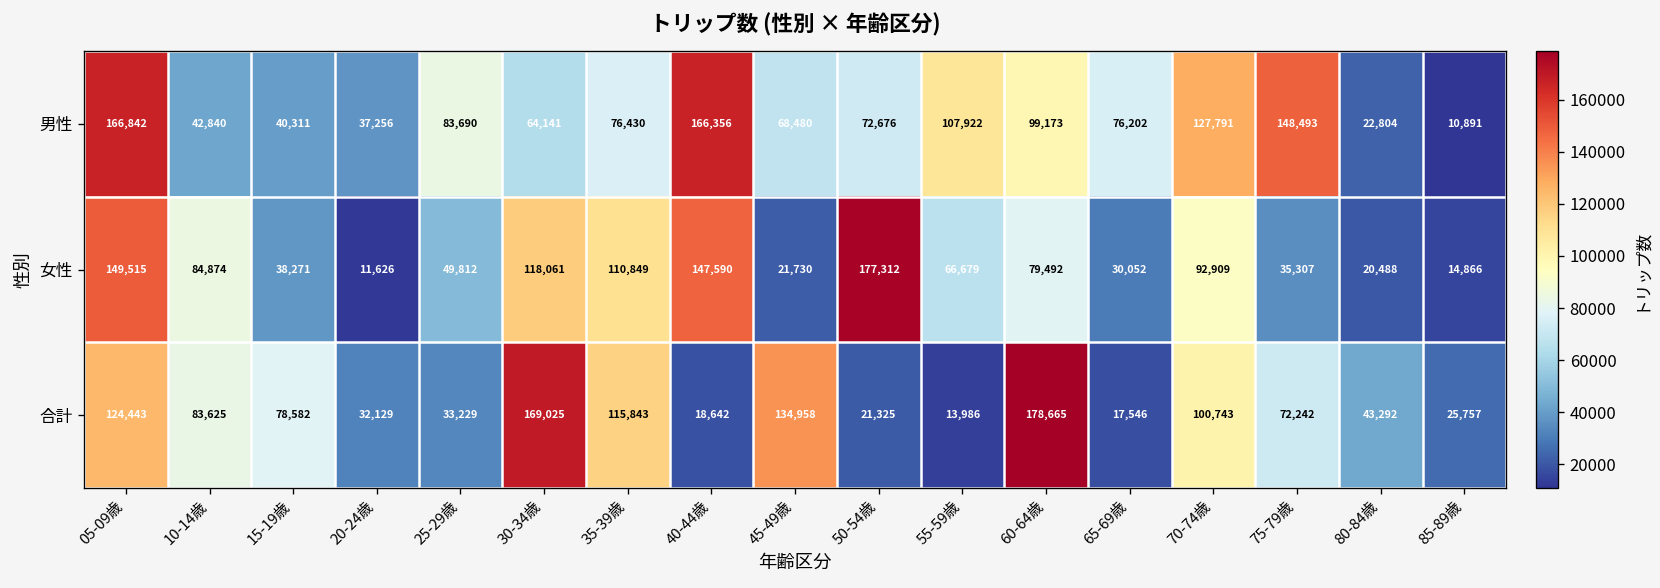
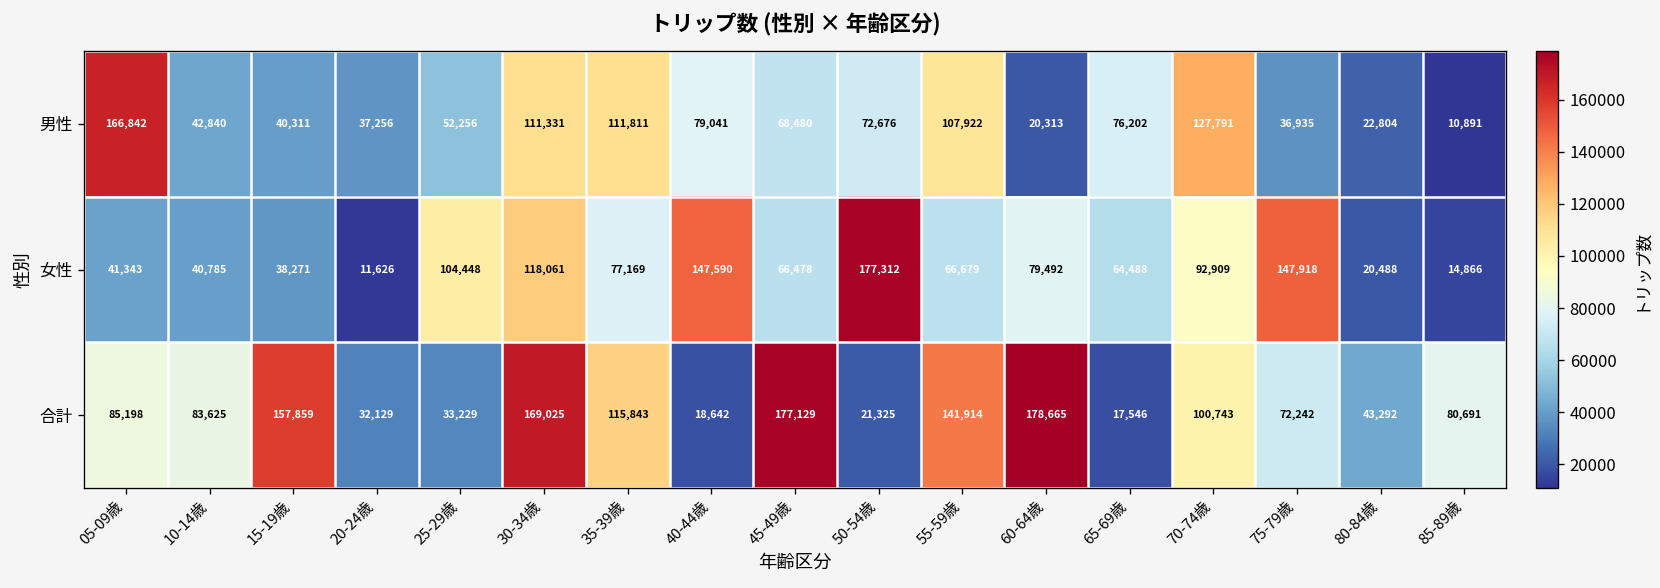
  {
    "男性": {
      "05-09歳": "166,842",
      "10-14歳": "42,840",
      "15-19歳": "40,311",
      "20-24歳": "37,256",
-     "25-29歳": "83,690",
-     "30-34歳": "64,141",
-     "35-39歳": "76,430",
-     "40-44歳": "166,356",
+     "25-29歳": "52,256",
+     "30-34歳": "111,331",
+     "35-39歳": "111,811",
+     "40-44歳": "79,041",
      "45-49歳": "68,480",
      "50-54歳": "72,676",
      "55-59歳": "107,922",
-     "60-64歳": "99,173",
+     "60-64歳": "20,313",
      "65-69歳": "76,202",
      "70-74歳": "127,791",
-     "75-79歳": "148,493",
+     "75-79歳": "36,935",
      "80-84歳": "22,804",
      "85-89歳": "10,891"
    },
    "女性": {
-     "05-09歳": "149,515",
-     "10-14歳": "84,874",
+     "05-09歳": "41,343",
+     "10-14歳": "40,785",
      "15-19歳": "38,271",
      "20-24歳": "11,626",
-     "25-29歳": "49,812",
+     "25-29歳": "104,448",
      "30-34歳": "118,061",
-     "35-39歳": "110,849",
+     "35-39歳": "77,169",
      "40-44歳": "147,590",
-     "45-49歳": "21,730",
+     "45-49歳": "66,478",
      "50-54歳": "177,312",
      "55-59歳": "66,679",
      "60-64歳": "79,492",
-     "65-69歳": "30,052",
+     "65-69歳": "64,488",
      "70-74歳": "92,909",
-     "75-79歳": "35,307",
+     "75-79歳": "147,918",
      "80-84歳": "20,488",
      "85-89歳": "14,866"
    },
    "合計": {
-     "05-09歳": "124,443",
+     "05-09歳": "85,198",
      "10-14歳": "83,625",
-     "15-19歳": "78,582",
+     "15-19歳": "157,859",
      "20-24歳": "32,129",
      "25-29歳": "33,229",
      "30-34歳": "169,025",
      "35-39歳": "115,843",
      "40-44歳": "18,642",
-     "45-49歳": "134,958",
+     "45-49歳": "177,129",
      "50-54歳": "21,325",
-     "55-59歳": "13,986",
+     "55-59歳": "141,914",
      "60-64歳": "178,665",
      "65-69歳": "17,546",
      "70-74歳": "100,743",
      "75-79歳": "72,242",
      "80-84歳": "43,292",
-     "85-89歳": "25,757"
+     "85-89歳": "80,691"
    }
  }
